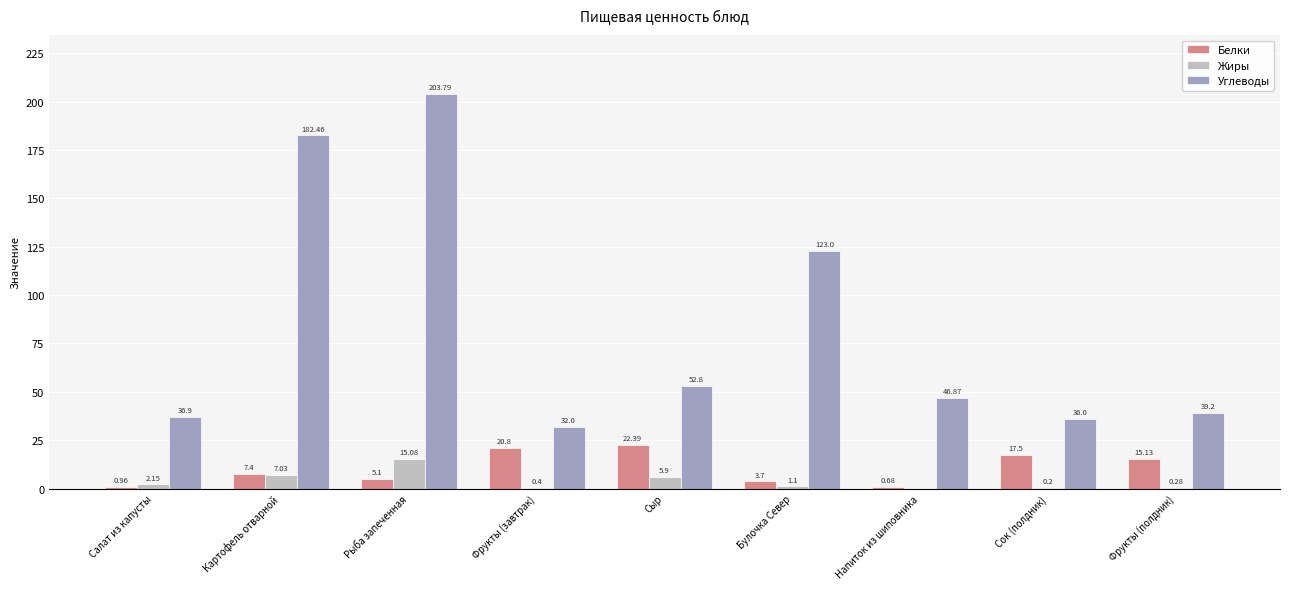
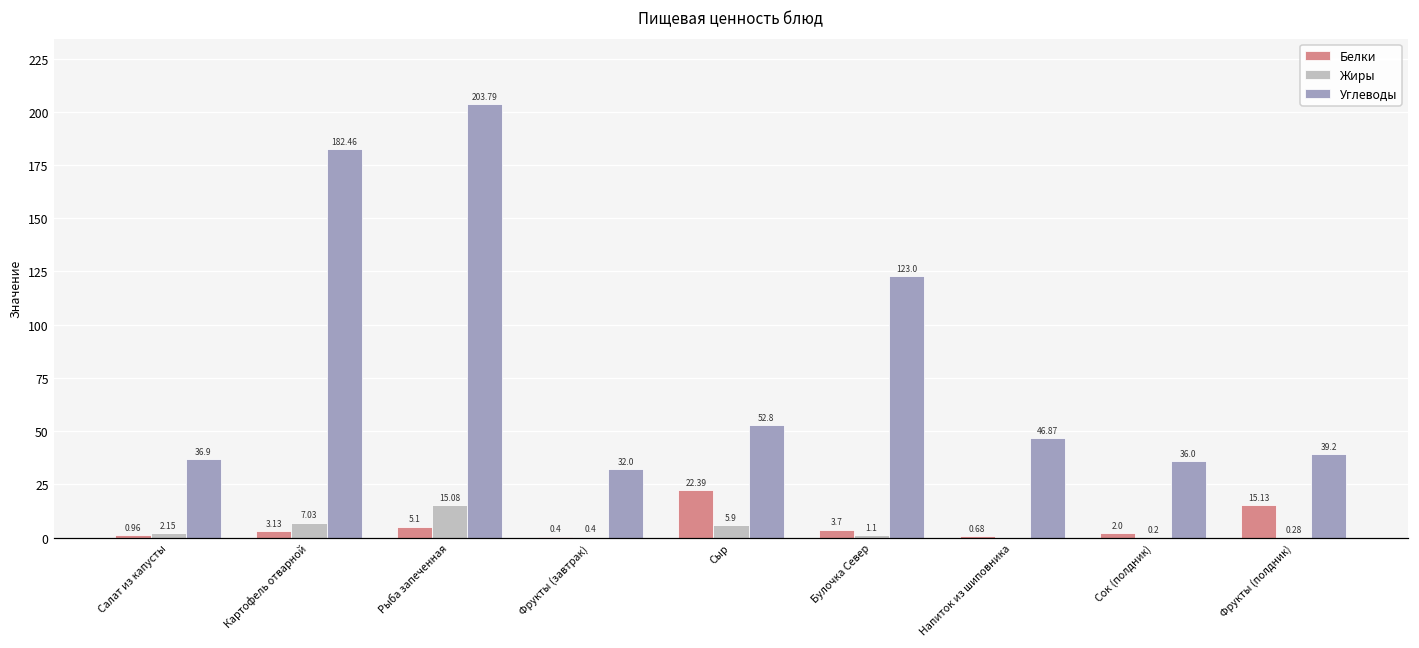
  {
    "Белки": {
      "Салат из капусты": 0.96,
-     "Картофель отварной": 7.4,
+     "Картофель отварной": 3.13,
      "Рыба запеченная": 5.1,
-     "Фрукты (завтрак)": 20.8,
+     "Фрукты (завтрак)": 0.4,
      "Сыр": 22.39,
      "Булочка Север": 3.7,
      "Напиток из шиповника": 0.68,
-     "Сок (полдник)": 17.5,
+     "Сок (полдник)": 2.0,
      "Фрукты (полдник)": 15.13
    }
  }
